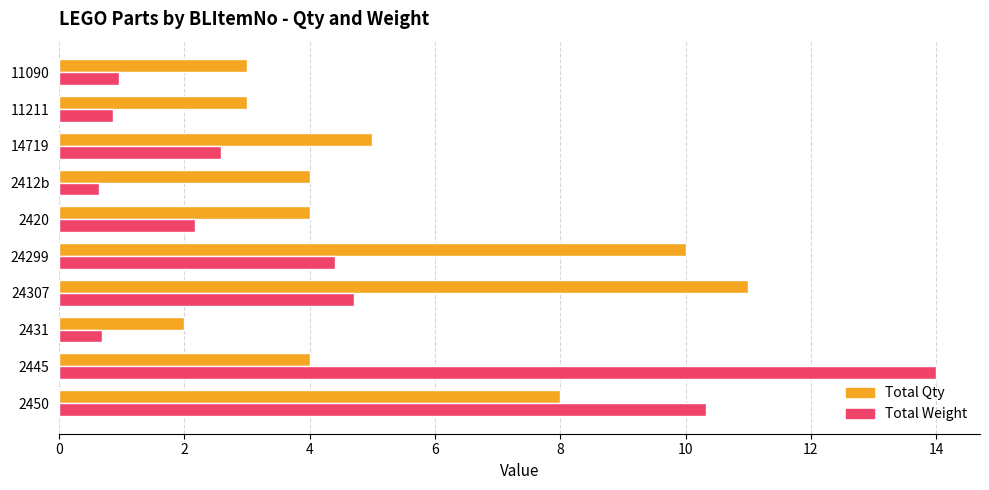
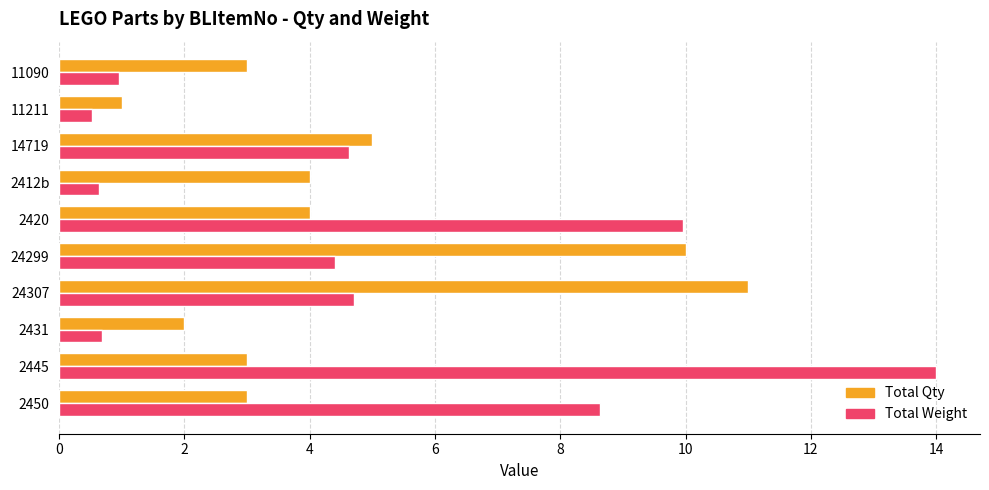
  {
    "Total Qty": {
      "11090": 3,
-     "11211": 3,
+     "11211": 1,
      "14719": 5,
      "2412b": 4,
      "2420": 4,
      "24299": 10,
      "24307": 11,
      "2431": 2,
-     "2445": 4,
-     "2450": 8
+     "2445": 3,
+     "2450": 3
    },
    "Total Weight": {
      "11090": 1.0,
-     "11211": 0.9,
-     "14719": 2.6,
+     "11211": 0.5,
+     "14719": 4.6,
      "2412b": 0.6,
-     "2420": 2.2,
+     "2420": 10.0,
      "24299": 4.4,
      "24307": 4.7,
      "2431": 0.7,
      "2445": 14.0,
-     "2450": 10.3
+     "2450": 8.6
    }
  }
